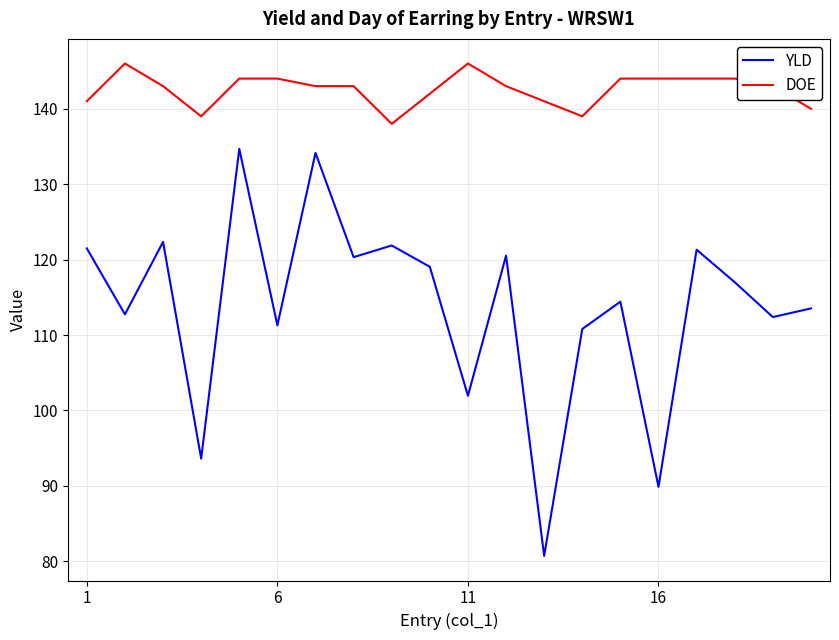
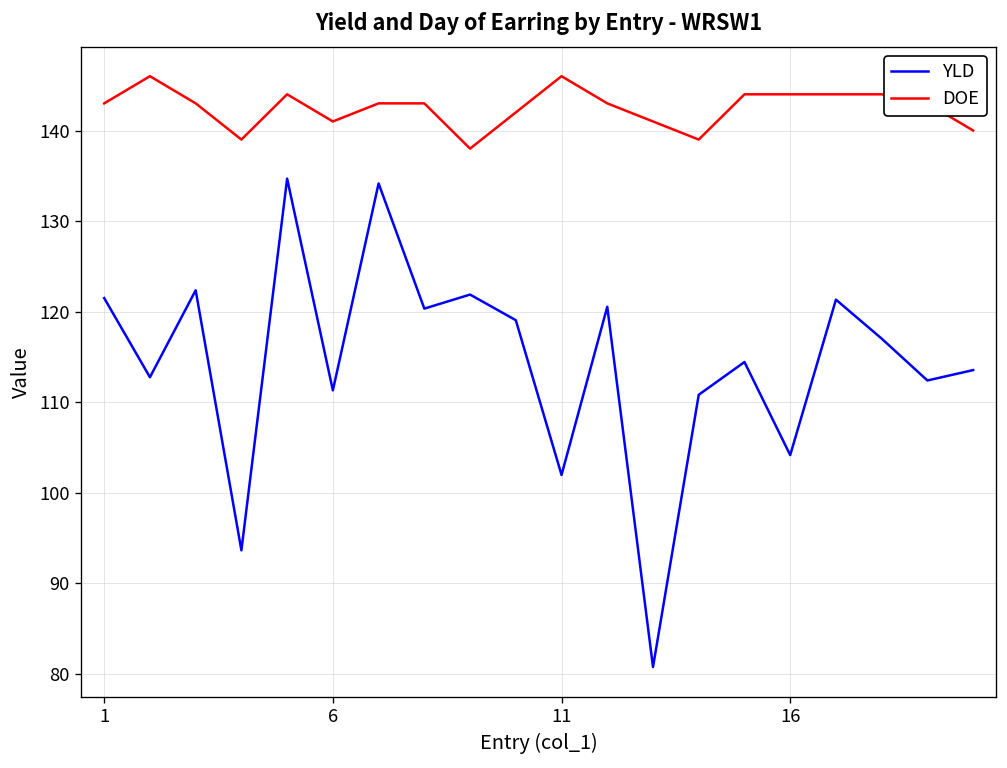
  {
    "YLD": {
      "1": 121,
      "6": 111,
      "11": 102,
-     "16": 90
+     "16": 104
    },
    "DOE": {
-     "1": 141,
-     "6": 144,
+     "1": 143,
+     "6": 141,
      "11": 146,
      "16": 144
    }
  }
